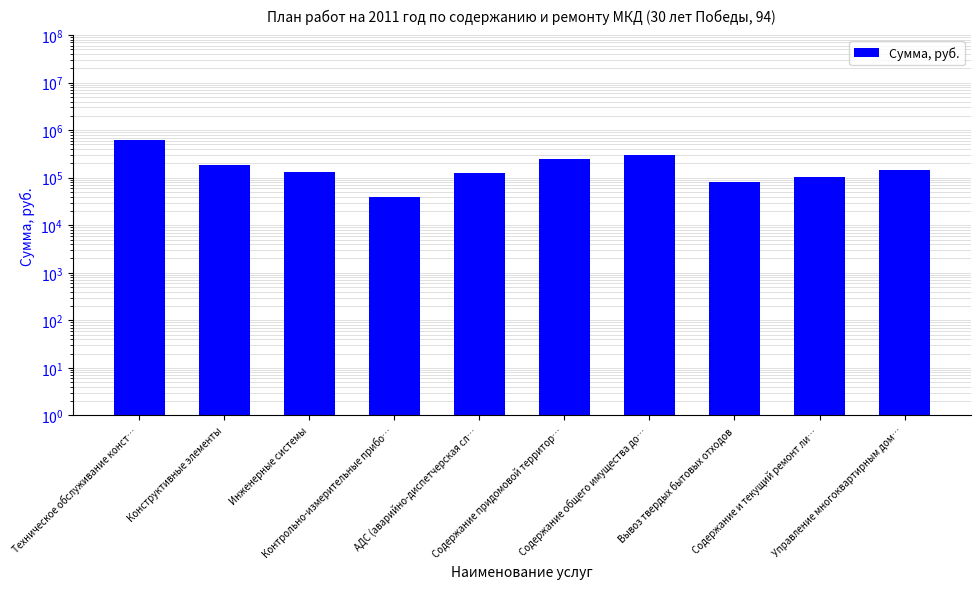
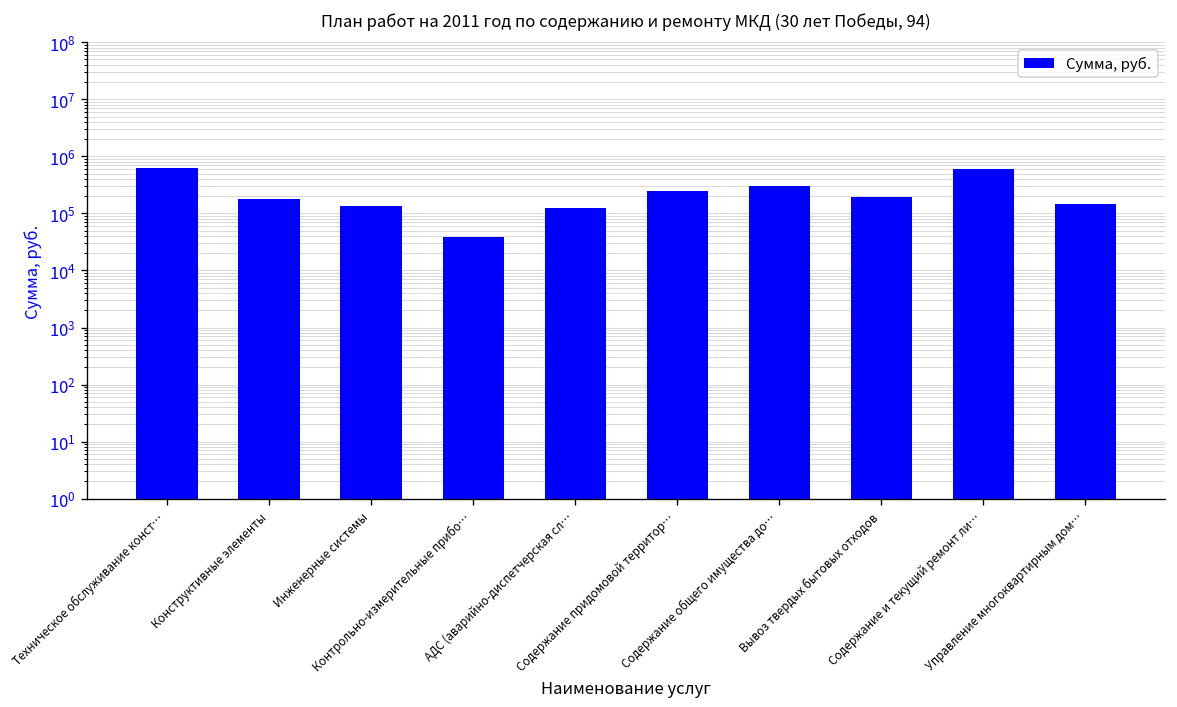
  {
    "Техническое обслуживание конст…": 600000,
    "Конструктивные элементы": 180000,
    "Инженерные системы": 130000,
    "Контрольно-измерительные прибо…": 40000,
    "АДС (аварийно-диспетчерская сл…": 130000,
    "Содержание придомовой территор…": 200000,
    "Содержание общего имущества до…": 300000,
-   "Вывоз твердых бытовых отходов": 80000,
-   "Содержание и текущий ремонт ли…": 100000,
+   "Вывоз твердых бытовых отходов": 200000,
+   "Содержание и текущий ремонт ли…": 600000,
    "Управление многоквартирным дом…": 140000
  }
